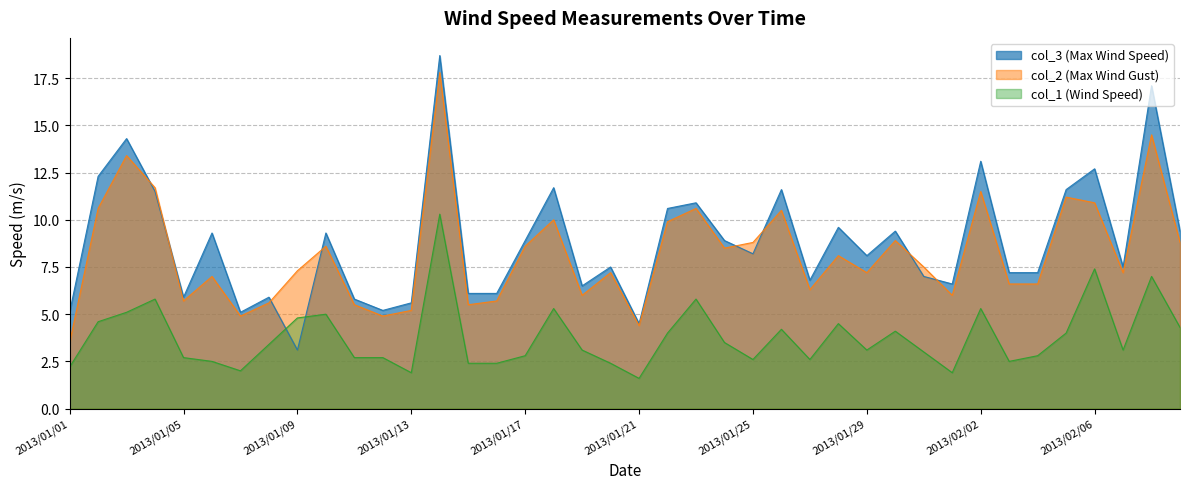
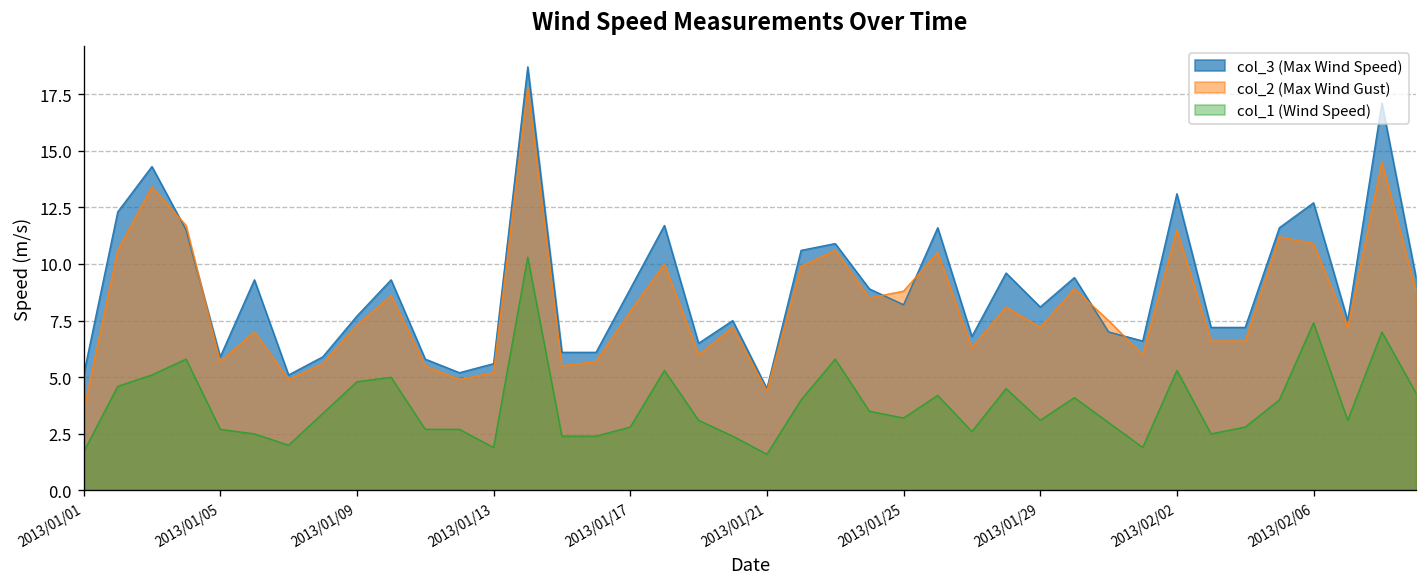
  {
    "col_3 (Max Wind Speed)": {
      "2013/01/01": 5.1,
      "2013/01/05": 5.9,
-     "2013/01/09": 3.1,
+     "2013/01/09": 7.7,
      "2013/01/13": 5.6,
      "2013/01/17": 8.9,
      "2013/01/25": 8.2,
      "2013/01/29": 8.1,
      "2013/02/02": 13.1,
      "2013/02/06": 12.7
    },
    "col_2 (Max Wind Gust)": {
      "2013/01/01": 3.5,
      "2013/01/05": 5.7,
      "2013/01/09": 7.3,
      "2013/01/13": 5.2,
-     "2013/01/17": 8.6,
+     "2013/01/17": 7.9,
      "2013/01/25": 8.8,
      "2013/01/29": 7.2,
      "2013/02/02": 11.5,
      "2013/02/06": 10.9
    },
    "col_1 (Wind Speed)": {
-     "2013/01/01": 2.2,
+     "2013/01/01": 1.7,
      "2013/01/05": 2.7,
      "2013/01/09": 4.8,
      "2013/01/13": 1.9,
      "2013/01/17": 2.8,
      "2013/01/21": 1.6,
-     "2013/01/25": 2.6,
+     "2013/01/25": 3.2,
      "2013/01/29": 3.1,
      "2013/02/02": 5.3,
      "2013/02/06": 7.4
    }
  }
